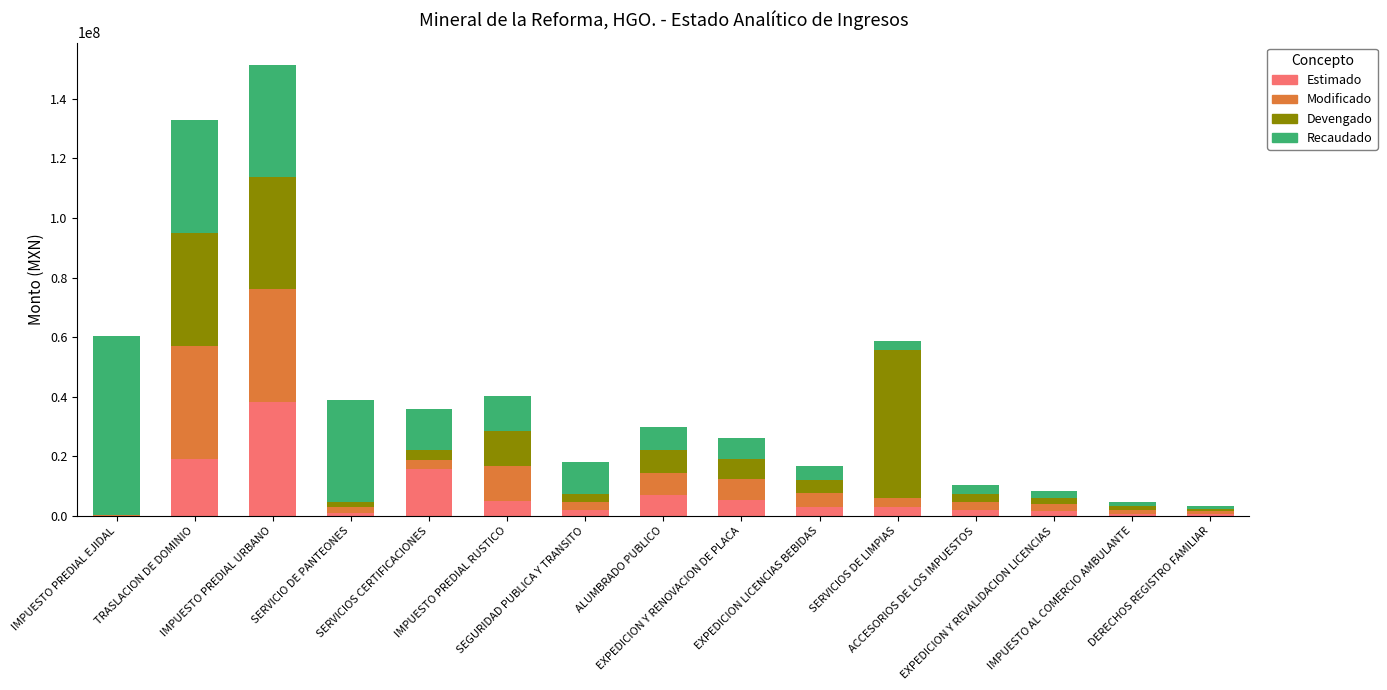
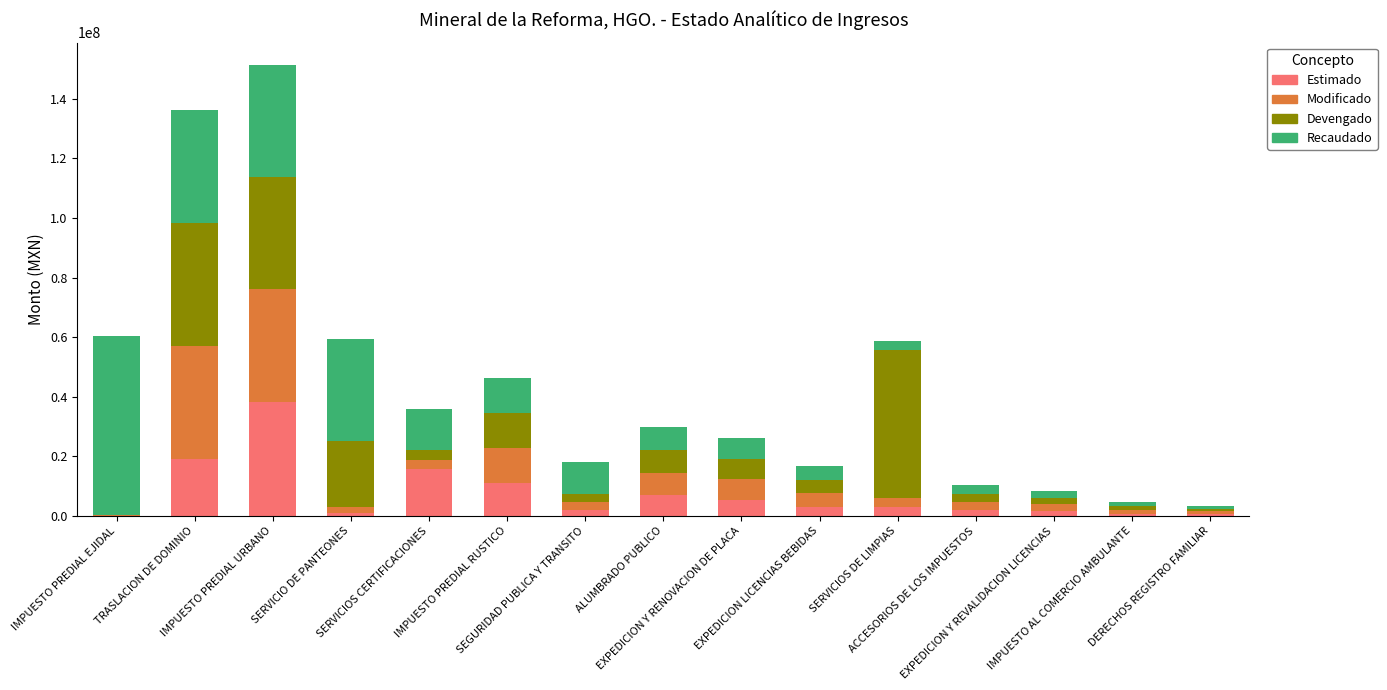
  {
    "Estimado": {
      "TRASLACION DE DOMINIO": 19000000,
      "IMPUESTO PREDIAL URBANO": 38000000,
      "SERVICIO DE PANTEONES": 1000000,
      "SERVICIOS CERTIFICACIONES": 16000000,
-     "IMPUESTO PREDIAL RUSTICO": 5000000,
+     "IMPUESTO PREDIAL RUSTICO": 11000000,
      "SEGURIDAD PUBLICA Y TRANSITO": 2000000,
      "ALUMBRADO PUBLICO": 7000000,
      "EXPEDICION Y RENOVACION DE PLACA": 5000000,
      "EXPEDICION LICENCIAS BEBIDAS": 3000000,
      "SERVICIOS DE LIMPIAS": 3000000,
      "ACCESORIOS DE LOS IMPUESTOS": 2000000,
      "EXPEDICION Y REVALIDACION LICENCIAS": 2000000
    },
    "Modificado": {
      "TRASLACION DE DOMINIO": 38000000,
      "IMPUESTO PREDIAL URBANO": 38000000,
      "SERVICIO DE PANTEONES": 2000000,
      "SERVICIOS CERTIFICACIONES": 3000000,
      "IMPUESTO PREDIAL RUSTICO": 12000000,
      "SEGURIDAD PUBLICA Y TRANSITO": 3000000,
      "ALUMBRADO PUBLICO": 8000000,
      "EXPEDICION Y RENOVACION DE PLACA": 7000000,
      "EXPEDICION LICENCIAS BEBIDAS": 5000000,
      "SERVICIOS DE LIMPIAS": 3000000,
      "ACCESORIOS DE LOS IMPUESTOS": 3000000,
      "EXPEDICION Y REVALIDACION LICENCIAS": 2000000,
      "IMPUESTO AL COMERCIO AMBULANTE": 1000000,
      "DERECHOS REGISTRO FAMILIAR": 1000000
    },
    "Devengado": {
-     "TRASLACION DE DOMINIO": 38000000,
+     "TRASLACION DE DOMINIO": 41000000,
      "IMPUESTO PREDIAL URBANO": 38000000,
-     "SERVICIO DE PANTEONES": 2000000,
+     "SERVICIO DE PANTEONES": 22000000,
      "SERVICIOS CERTIFICACIONES": 3000000,
      "IMPUESTO PREDIAL RUSTICO": 12000000,
      "SEGURIDAD PUBLICA Y TRANSITO": 3000000,
      "ALUMBRADO PUBLICO": 8000000,
      "EXPEDICION Y RENOVACION DE PLACA": 7000000,
      "EXPEDICION LICENCIAS BEBIDAS": 5000000,
      "SERVICIOS DE LIMPIAS": 50000000,
      "ACCESORIOS DE LOS IMPUESTOS": 3000000,
      "EXPEDICION Y REVALIDACION LICENCIAS": 2000000,
      "IMPUESTO AL COMERCIO AMBULANTE": 1000000,
      "DERECHOS REGISTRO FAMILIAR": 1000000
    },
    "Recaudado": {
      "IMPUESTO PREDIAL EJIDAL": 60000000,
      "TRASLACION DE DOMINIO": 38000000,
      "IMPUESTO PREDIAL URBANO": 38000000,
      "SERVICIO DE PANTEONES": 34000000,
      "SERVICIOS CERTIFICACIONES": 14000000,
      "IMPUESTO PREDIAL RUSTICO": 12000000,
      "SEGURIDAD PUBLICA Y TRANSITO": 11000000,
      "ALUMBRADO PUBLICO": 8000000,
      "EXPEDICION Y RENOVACION DE PLACA": 7000000,
      "EXPEDICION LICENCIAS BEBIDAS": 5000000,
      "SERVICIOS DE LIMPIAS": 3000000,
      "ACCESORIOS DE LOS IMPUESTOS": 3000000,
      "EXPEDICION Y REVALIDACION LICENCIAS": 2000000,
      "IMPUESTO AL COMERCIO AMBULANTE": 1000000,
      "DERECHOS REGISTRO FAMILIAR": 1000000
    }
  }
